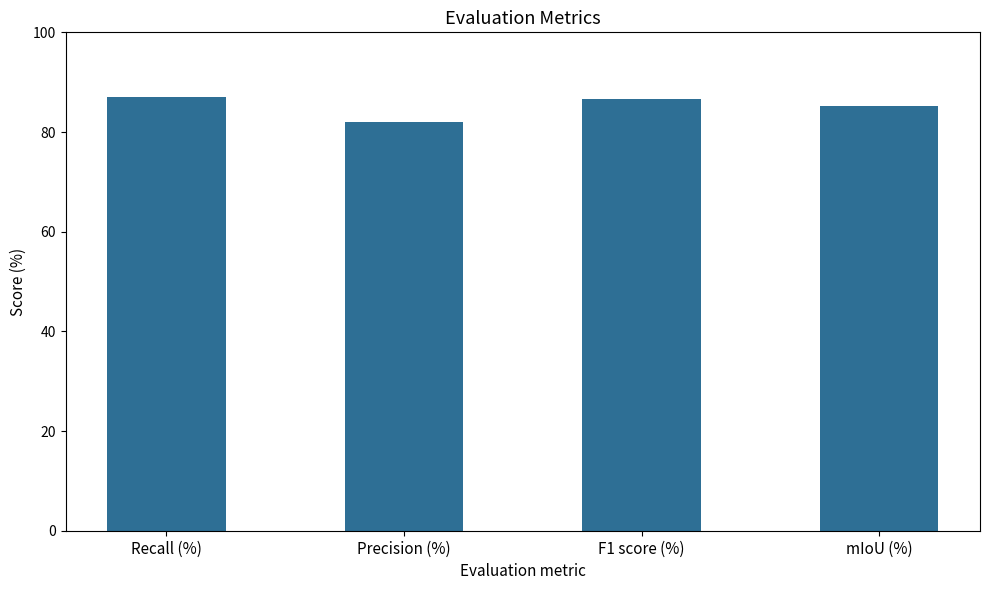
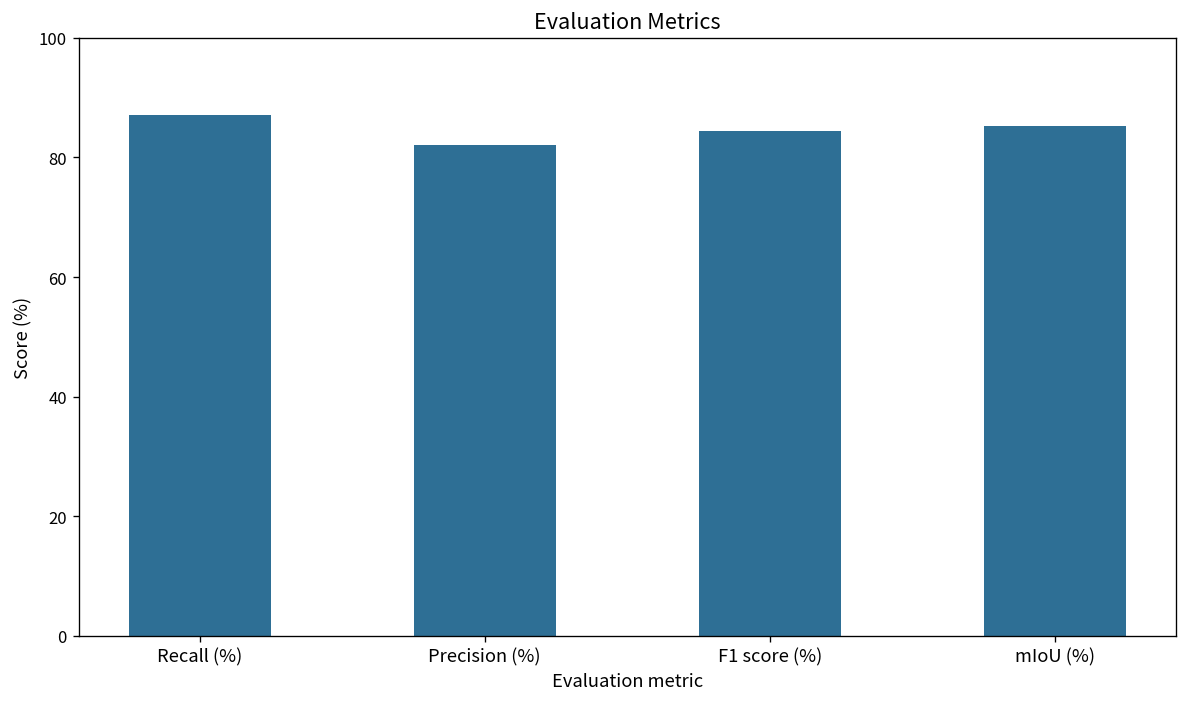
  {
    "Recall (%)": 87,
    "Precision (%)": 82,
-   "F1 score (%)": 87,
+   "F1 score (%)": 84,
    "mIoU (%)": 85
  }
